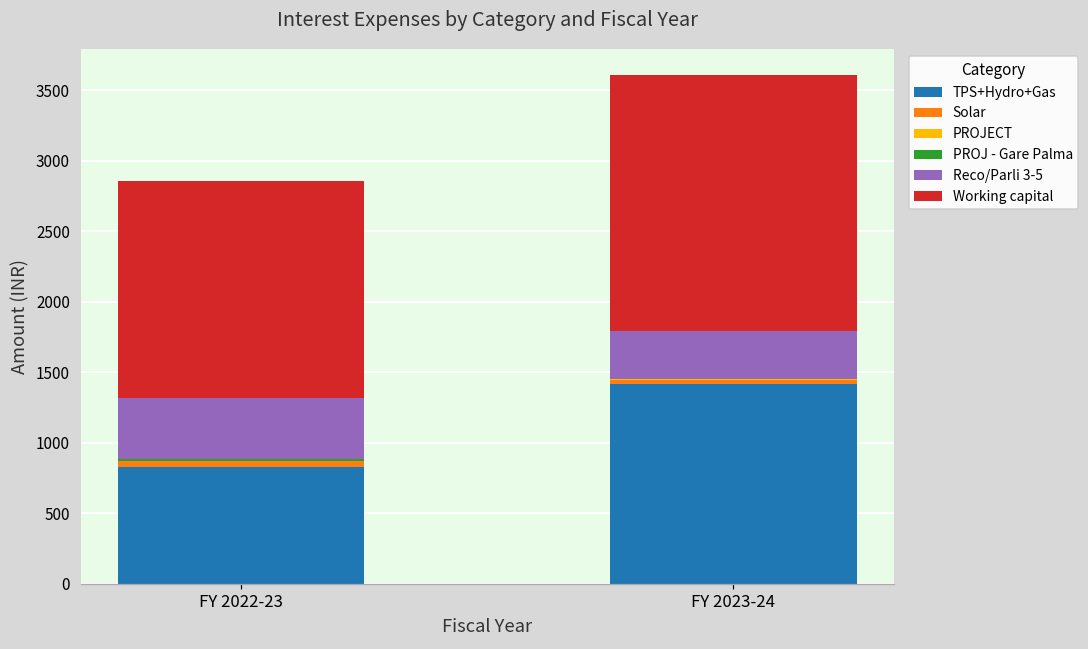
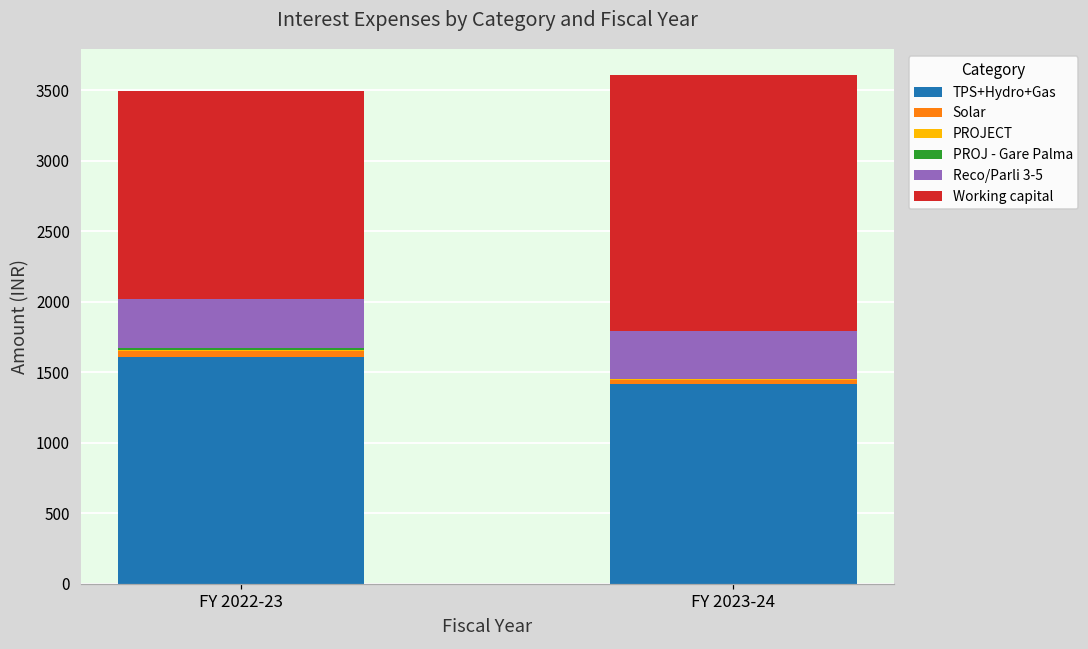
  {
    "TPS+Hydro+Gas": {
-     "FY 2022-23": 830,
+     "FY 2022-23": 1610,
      "FY 2023-24": 1420
    },
    "Solar": {
      "FY 2022-23": 40,
      "FY 2023-24": 30
    },
    "PROJ - Gare Palma": {
      "FY 2023-24": 0
    },
    "Reco/Parli 3-5": {
-     "FY 2022-23": 430,
+     "FY 2022-23": 350,
      "FY 2023-24": 340
    },
    "Working capital": {
-     "FY 2022-23": 1540,
+     "FY 2022-23": 1480,
      "FY 2023-24": 1820
    }
  }
